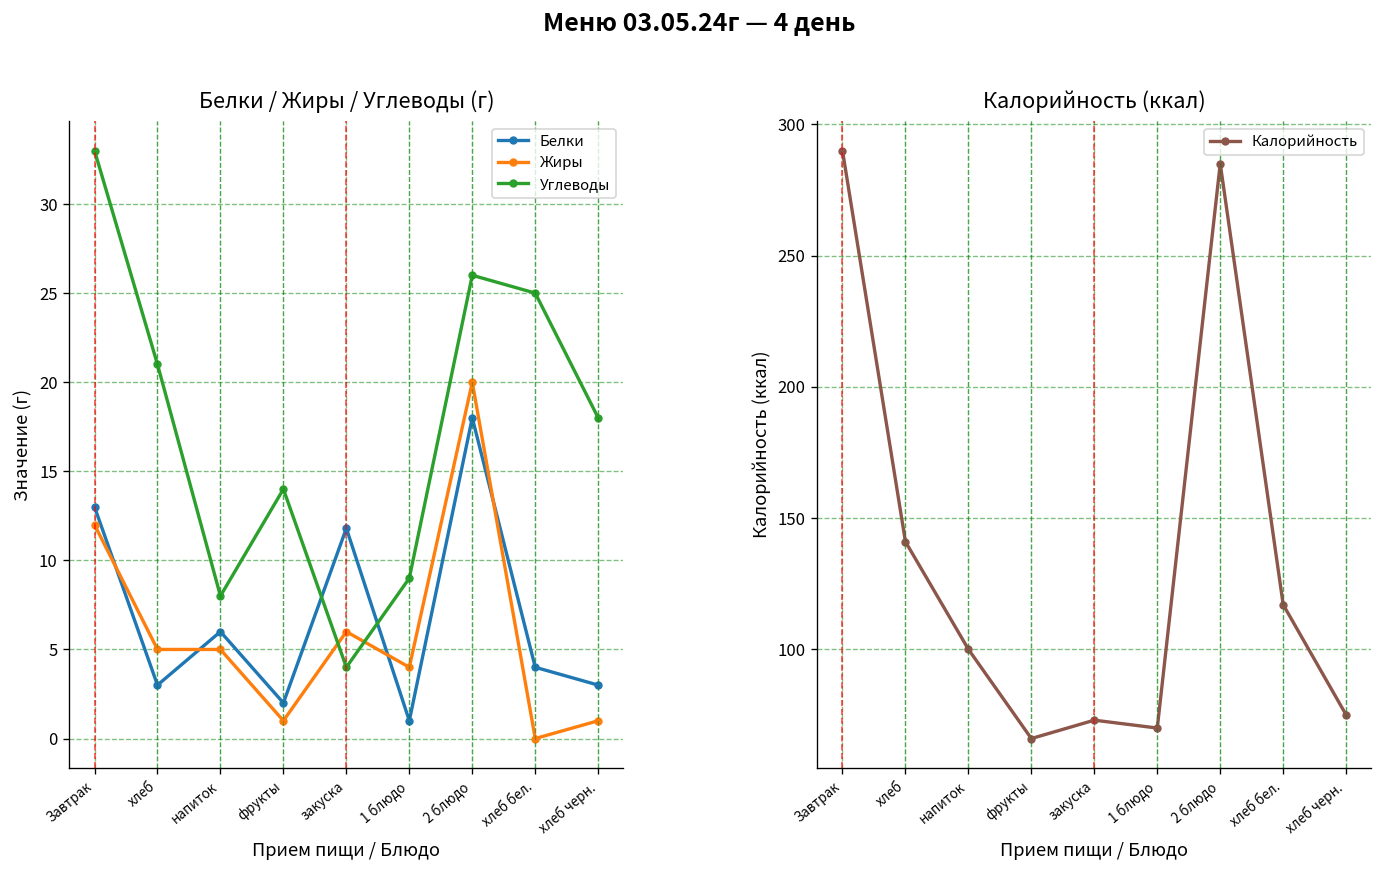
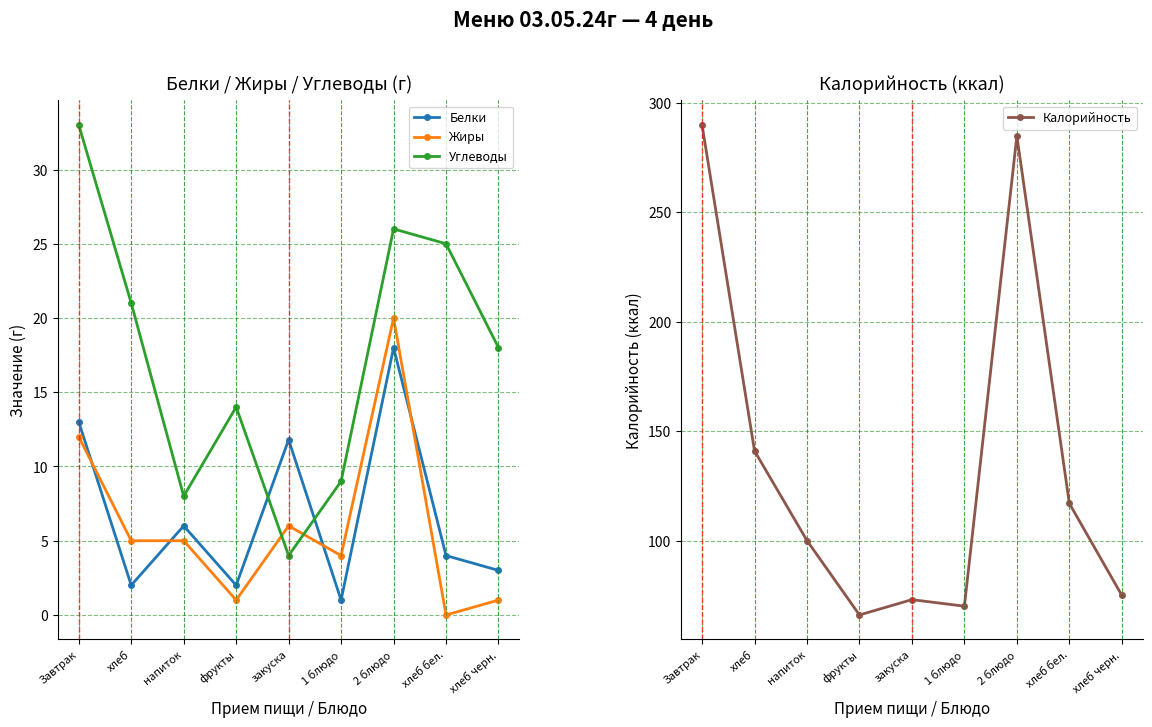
  {
    "Белки / Жиры / Углеводы (г)": {
      "Белки": {
        "Завтрак": 13,
-       "хлеб": 3,
+       "хлеб": 2,
        "напиток": 6,
        "фрукты": 2,
        "закуска": 11.8,
        "1 блюдо": 1,
        "2 блюдо": 18,
        "хлеб бел.": 4,
        "хлеб черн.": 3
      },
      "Жиры": {
        "Завтрак": 12,
        "хлеб": 5,
        "напиток": 5,
        "фрукты": 1,
        "закуска": 6,
        "1 блюдо": 4,
        "2 блюдо": 20,
        "хлеб бел.": 0,
        "хлеб черн.": 1
      },
      "Углеводы": {
        "Завтрак": 33,
        "хлеб": 21,
        "напиток": 8,
        "фрукты": 14,
        "закуска": 4,
        "1 блюдо": 9,
        "2 блюдо": 26,
        "хлеб бел.": 25,
        "хлеб черн.": 18
      }
    },
    "Калорийность (ккал)": {
      "Завтрак": 290,
      "хлеб": 141,
      "напиток": 100,
      "фрукты": 66,
      "закуска": 73,
      "1 блюдо": 70,
      "2 блюдо": 285,
      "хлеб бел.": 117,
      "хлеб черн.": 75
    }
  }
